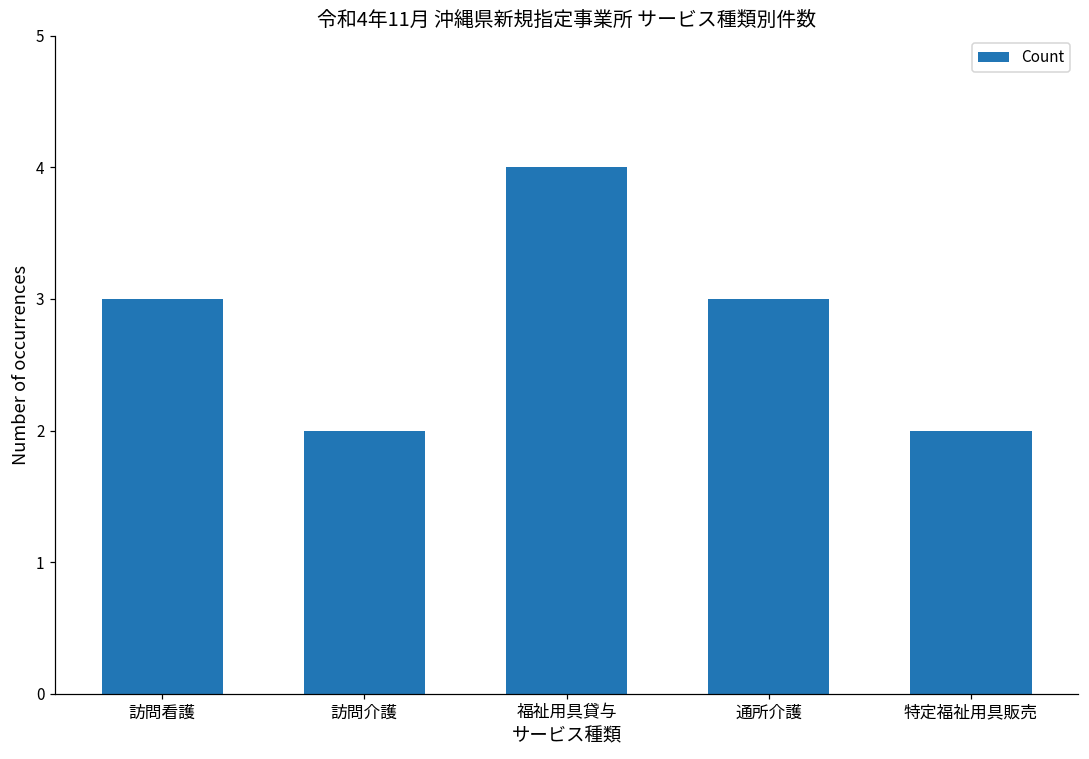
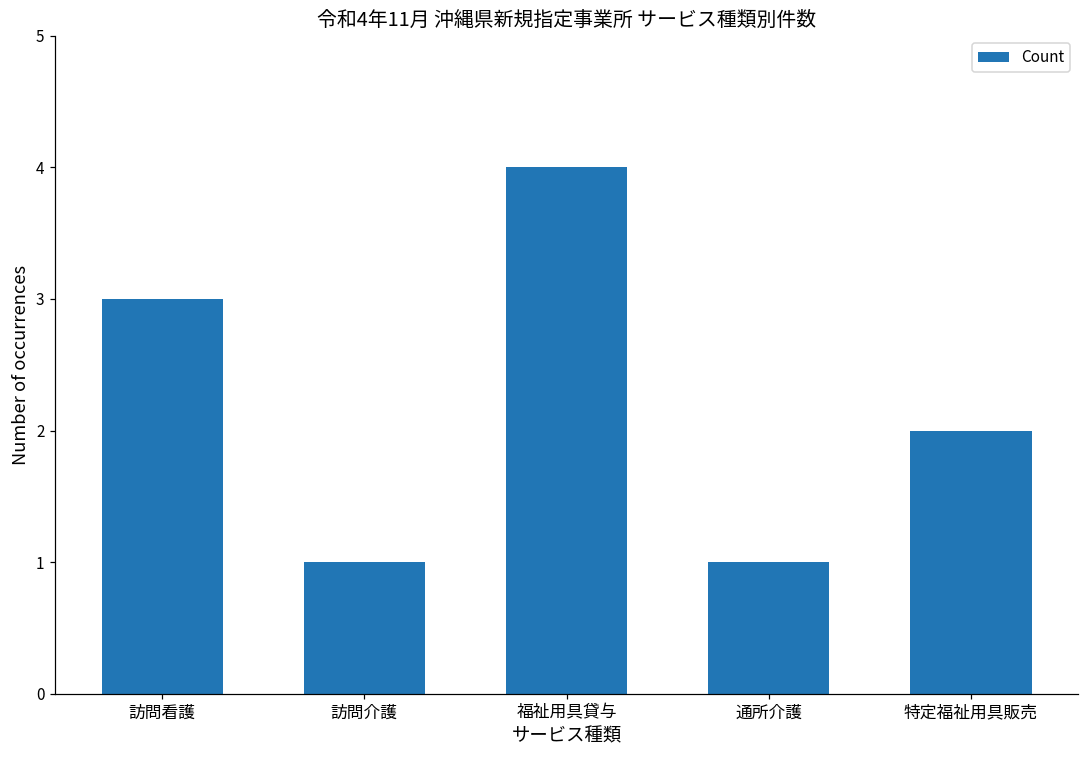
  {
    "訪問看護": 3,
-   "訪問介護": 2,
+   "訪問介護": 1,
    "福祉用具貸与": 4,
-   "通所介護": 3,
+   "通所介護": 1,
    "特定福祉用具販売": 2
  }
